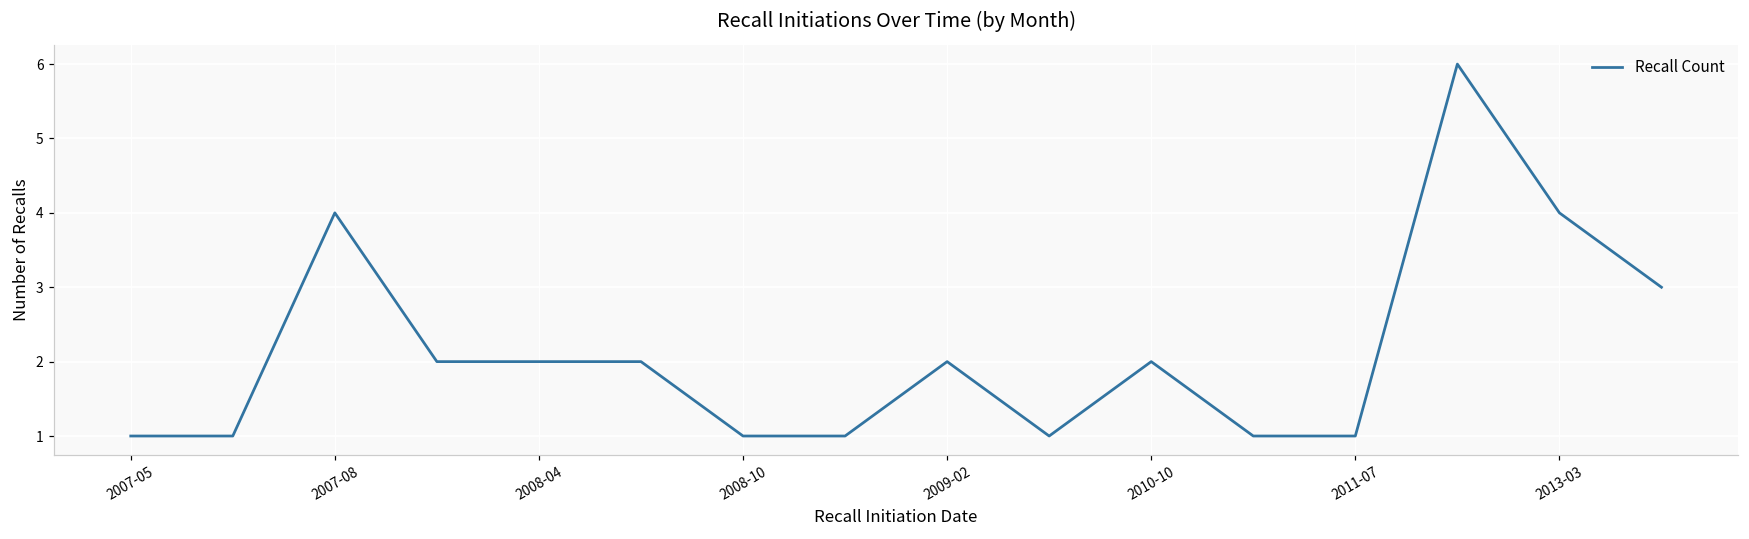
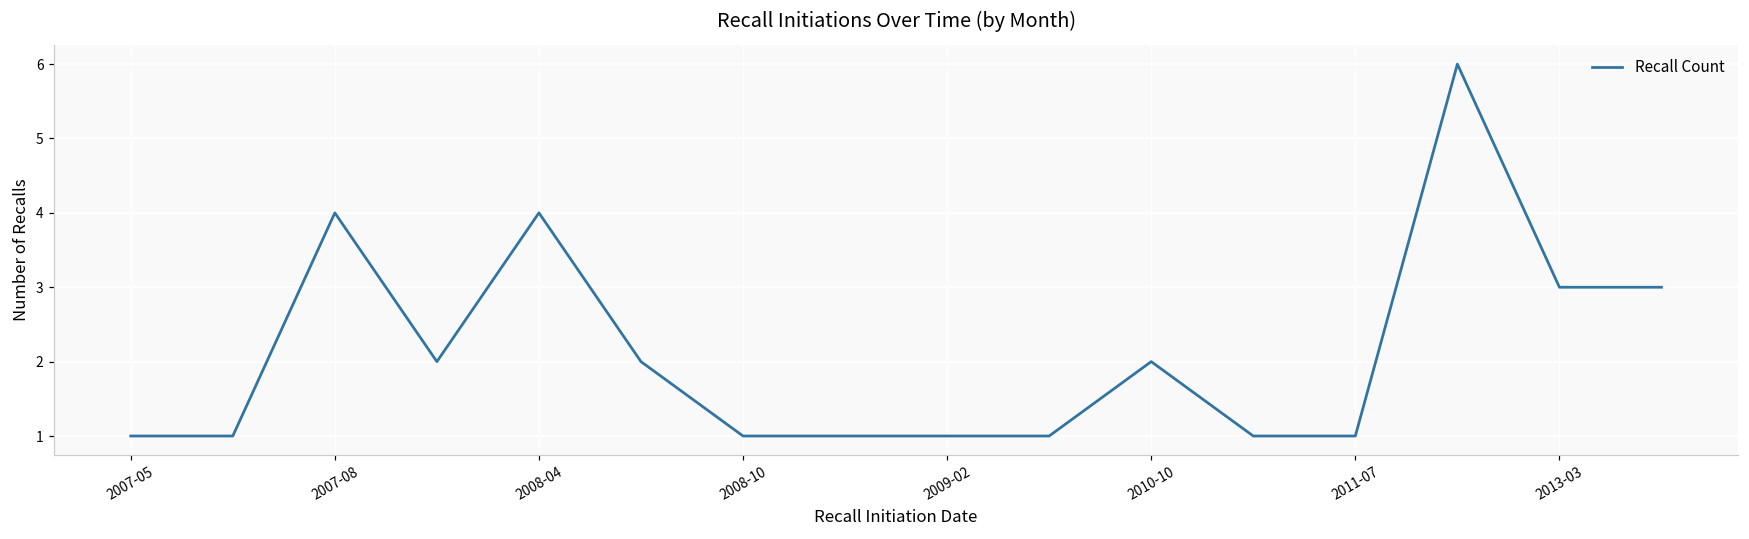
  {
    "2007-05": 1,
    "2007-08": 4,
-   "2008-04": 2,
+   "2008-04": 4,
    "2008-10": 1,
-   "2009-02": 2,
+   "2009-02": 1,
    "2010-10": 2,
    "2011-07": 1,
-   "2013-03": 4
+   "2013-03": 3
  }
